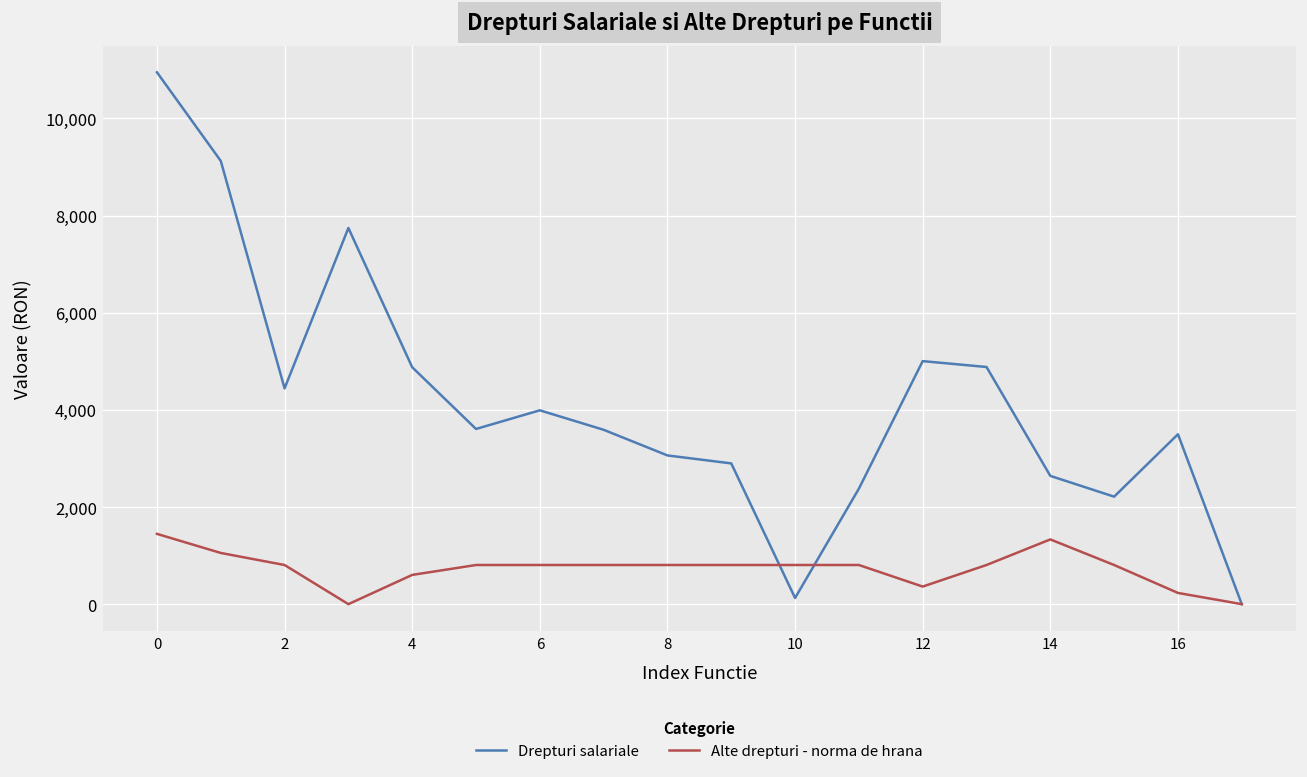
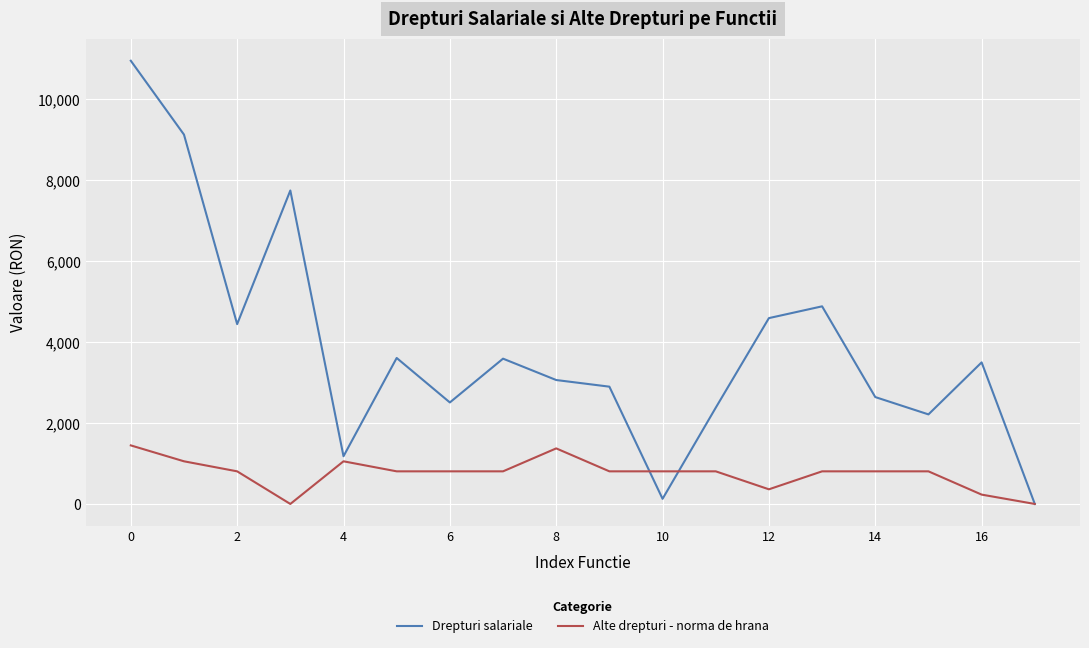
  {
    "Drepturi salariale": {
      "0": "11,000",
      "2": "4,400",
-     "4": "4,900",
-     "6": "4,000",
+     "4": "1,200",
+     "6": "2,500",
      "8": "3,100",
      "10": "100",
-     "12": "5,000",
+     "12": "4,600",
      "14": "2,600",
      "16": "3,500"
    },
    "Alte drepturi - norma de hrana": {
      "0": "1,400",
      "2": "800",
-     "4": "600",
+     "4": "1,100",
      "6": "800",
-     "8": "800",
+     "8": "1,400",
      "10": "800",
      "12": "400",
-     "14": "1,300",
+     "14": "800",
      "16": "200"
    }
  }
